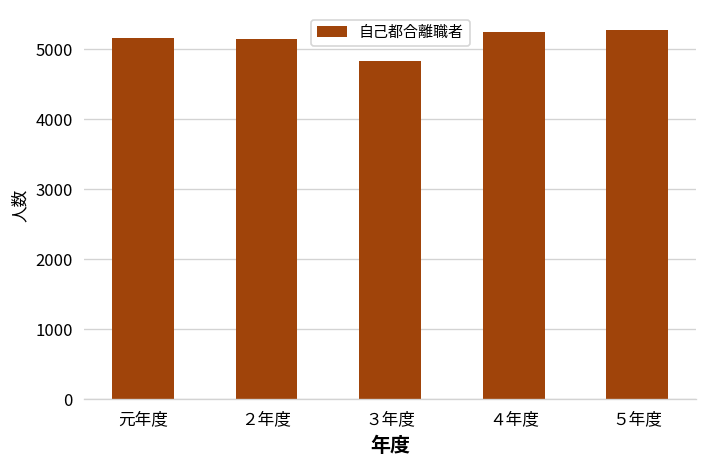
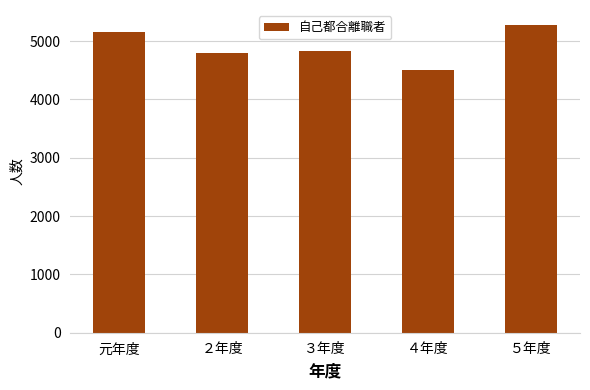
  {
    "元年度": 5200,
-   "２年度": 5100,
+   "２年度": 4800,
    "３年度": 4800,
-   "４年度": 5200,
+   "４年度": 4500,
    "５年度": 5300
  }
